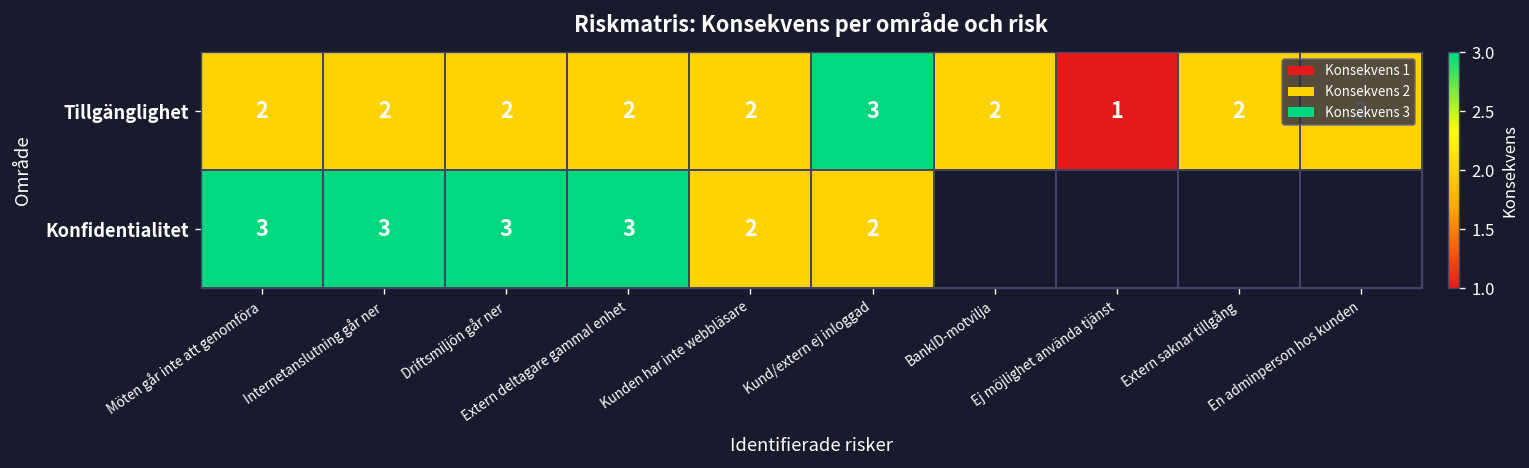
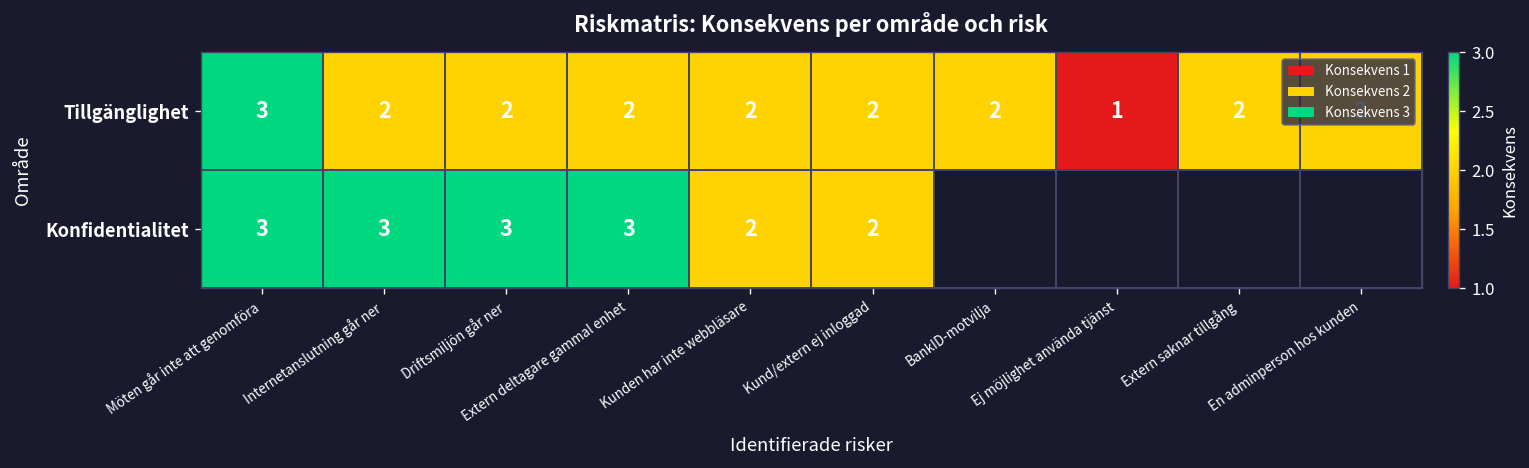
  {
    "Tillgänglighet": {
-     "Möten går inte att genomföra": 2,
+     "Möten går inte att genomföra": 3,
      "Internetanslutning går ner": 2,
      "Driftsmiljön går ner": 2,
      "Extern deltagare gammal enhet": 2,
      "Kunden har inte webbläsare": 2,
-     "Kund/extern ej inloggad": 3,
+     "Kund/extern ej inloggad": 2,
      "BankID-motvilja": 2,
      "Ej möjlighet använda tjänst": 1,
      "Extern saknar tillgång": 2
    },
    "Konfidentialitet": {
      "Möten går inte att genomföra": 3,
      "Internetanslutning går ner": 3,
      "Driftsmiljön går ner": 3,
      "Extern deltagare gammal enhet": 3,
      "Kunden har inte webbläsare": 2,
      "Kund/extern ej inloggad": 2
    }
  }
